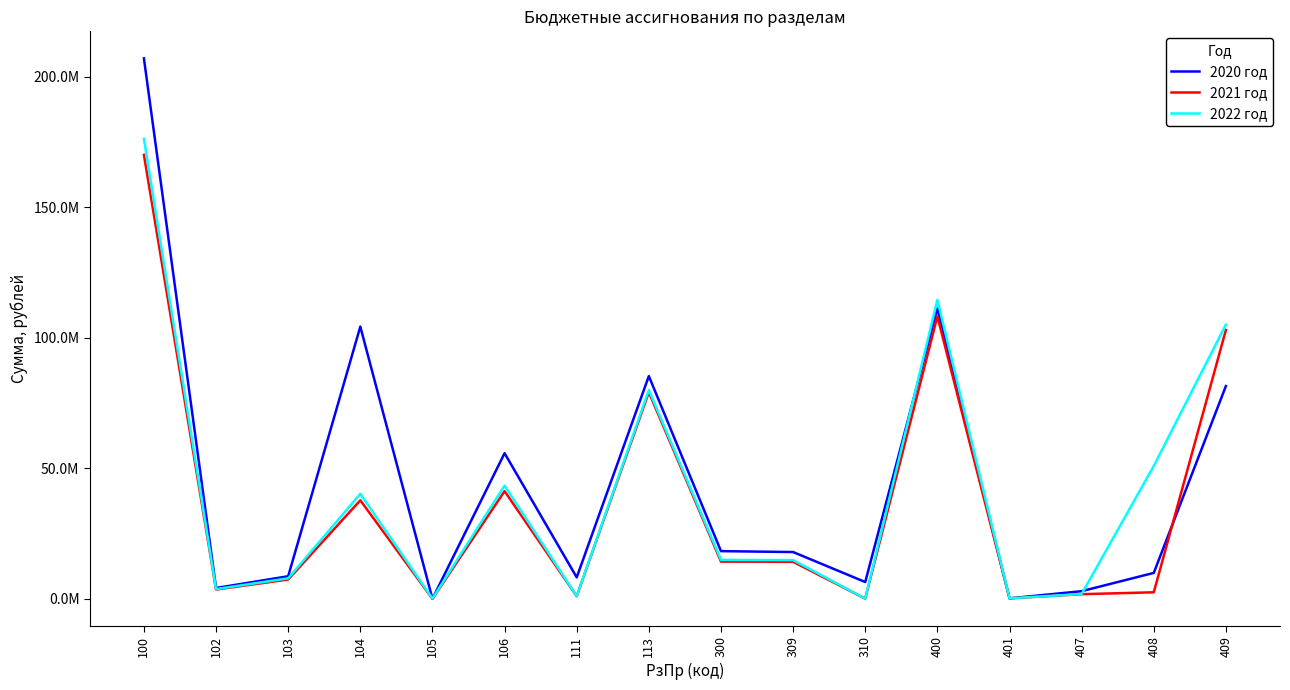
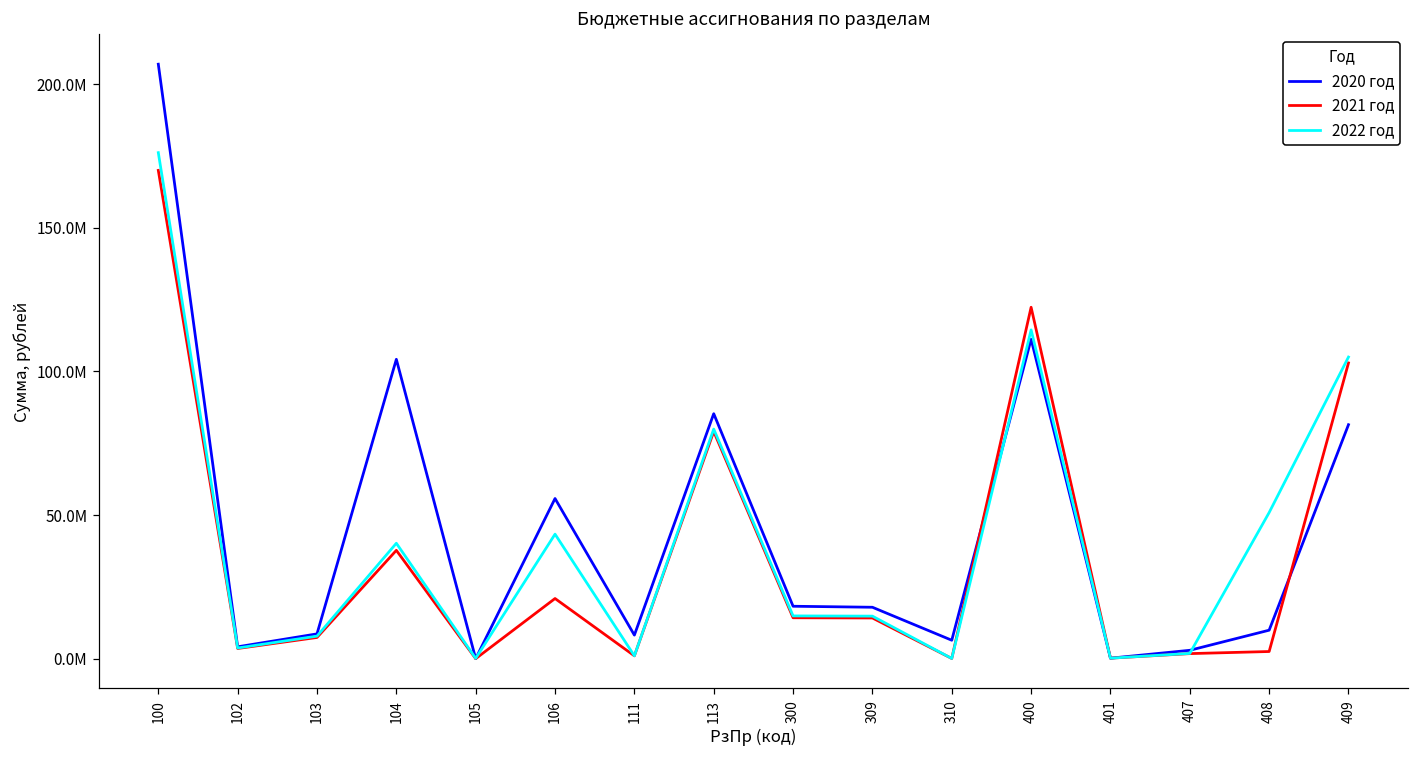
  {
    "2020 год": {
      "100": 207000000,
      "104": 104000000,
      "106": 56000000,
      "111": 8000000,
      "113": 85000000,
      "300": 18000000,
      "309": 18000000,
      "310": 6000000,
      "400": 111000000,
      "407": 3000000,
      "408": 10000000,
      "409": 81000000
    },
    "2021 год": {
      "100": 170000000,
      "104": 38000000,
-     "106": 41000000,
-     "400": 108000000,
+     "106": 21000000,
+     "400": 122000000,
      "408": 3000000,
      "409": 103000000
    },
    "2022 год": {
      "100": 176000000,
      "104": 40000000,
      "106": 43000000,
      "400": 114000000,
      "408": 51000000,
      "409": 105000000
    }
  }
